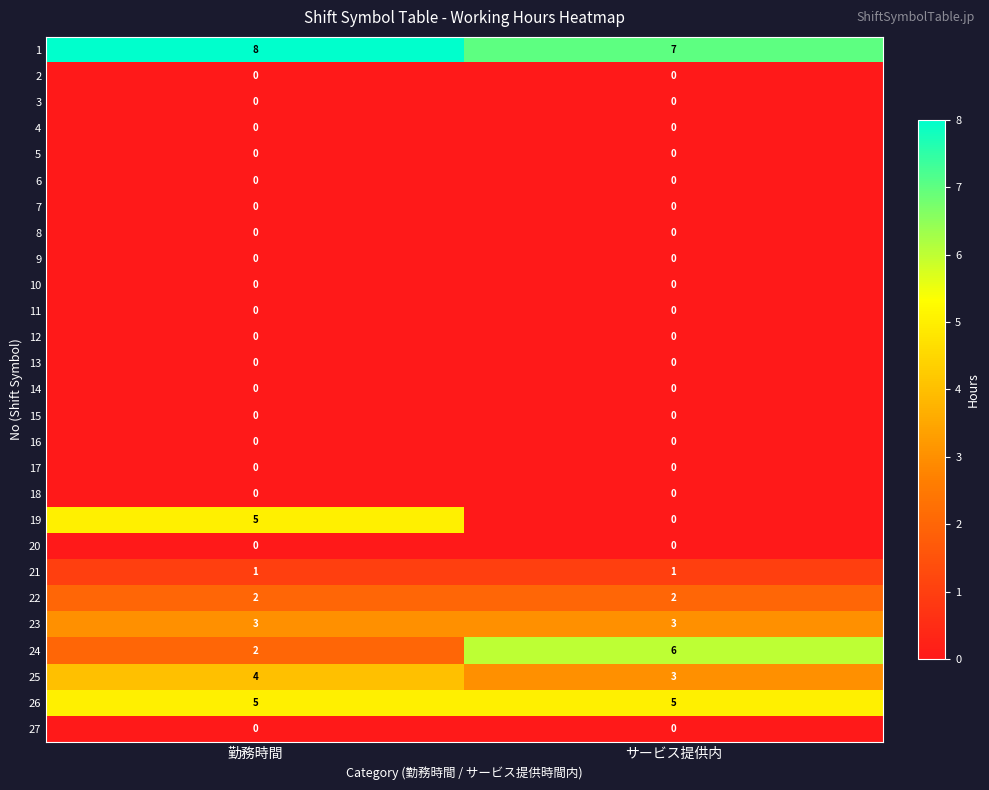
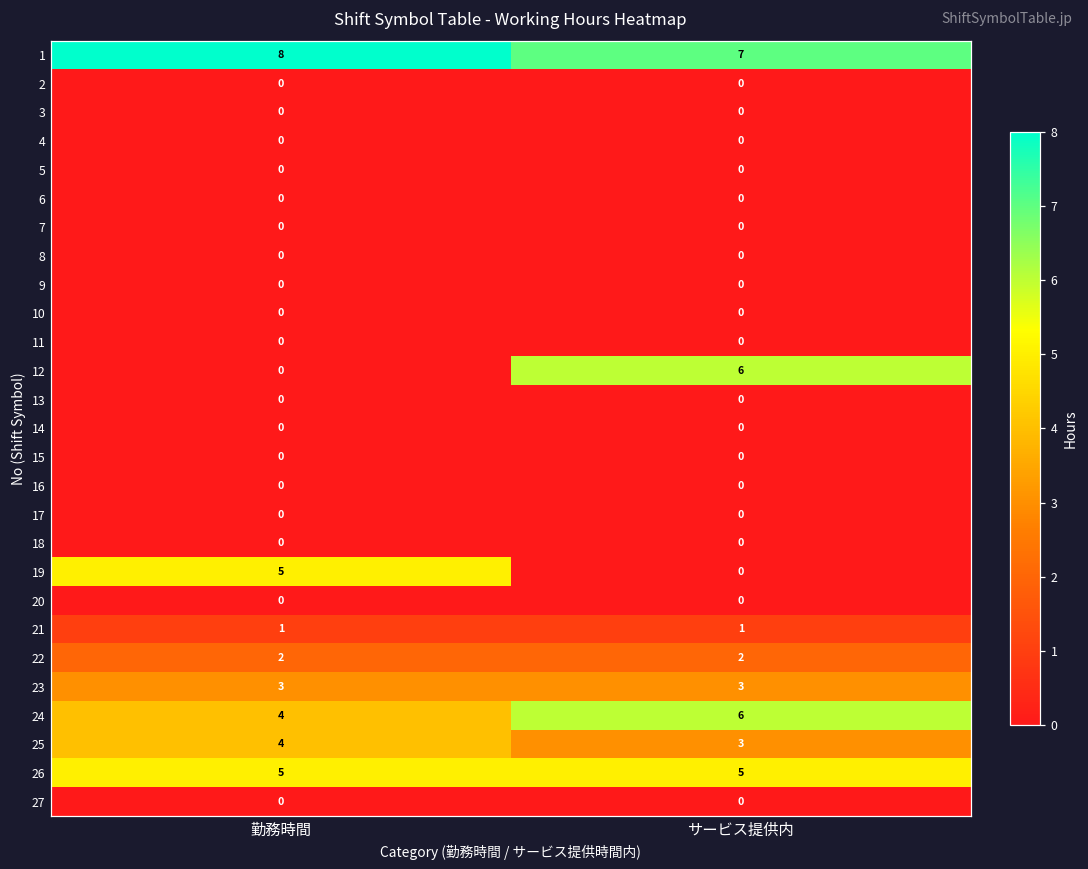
  {
    "1": {
      "勤務時間": 8,
      "サービス提供内": 7
    },
    "2": {
      "勤務時間": 0,
      "サービス提供内": 0
    },
    "3": {
      "勤務時間": 0,
      "サービス提供内": 0
    },
    "4": {
      "勤務時間": 0,
      "サービス提供内": 0
    },
    "5": {
      "勤務時間": 0,
      "サービス提供内": 0
    },
    "6": {
      "勤務時間": 0,
      "サービス提供内": 0
    },
    "7": {
      "勤務時間": 0,
      "サービス提供内": 0
    },
    "8": {
      "勤務時間": 0,
      "サービス提供内": 0
    },
    "9": {
      "勤務時間": 0,
      "サービス提供内": 0
    },
    "10": {
      "勤務時間": 0,
      "サービス提供内": 0
    },
    "11": {
      "勤務時間": 0,
      "サービス提供内": 0
    },
    "12": {
      "勤務時間": 0,
-     "サービス提供内": 0
+     "サービス提供内": 6
    },
    "13": {
      "勤務時間": 0,
      "サービス提供内": 0
    },
    "14": {
      "勤務時間": 0,
      "サービス提供内": 0
    },
    "15": {
      "勤務時間": 0,
      "サービス提供内": 0
    },
    "16": {
      "勤務時間": 0,
      "サービス提供内": 0
    },
    "17": {
      "勤務時間": 0,
      "サービス提供内": 0
    },
    "18": {
      "勤務時間": 0,
      "サービス提供内": 0
    },
    "19": {
      "勤務時間": 5,
      "サービス提供内": 0
    },
    "20": {
      "勤務時間": 0,
      "サービス提供内": 0
    },
    "21": {
      "勤務時間": 1,
      "サービス提供内": 1
    },
    "22": {
      "勤務時間": 2,
      "サービス提供内": 2
    },
    "23": {
      "勤務時間": 3,
      "サービス提供内": 3
    },
    "24": {
-     "勤務時間": 2,
+     "勤務時間": 4,
      "サービス提供内": 6
    },
    "25": {
      "勤務時間": 4,
      "サービス提供内": 3
    },
    "26": {
      "勤務時間": 5,
      "サービス提供内": 5
    },
    "27": {
      "勤務時間": 0,
      "サービス提供内": 0
    }
  }
